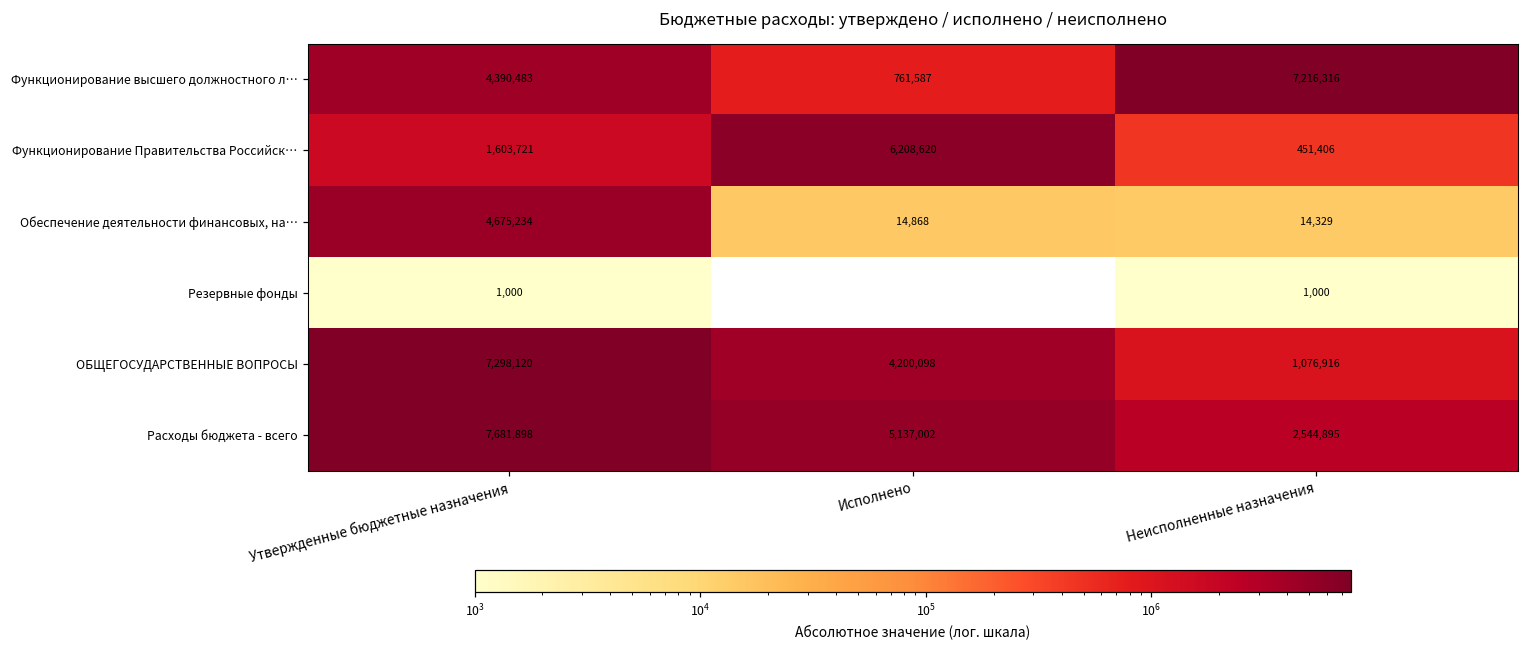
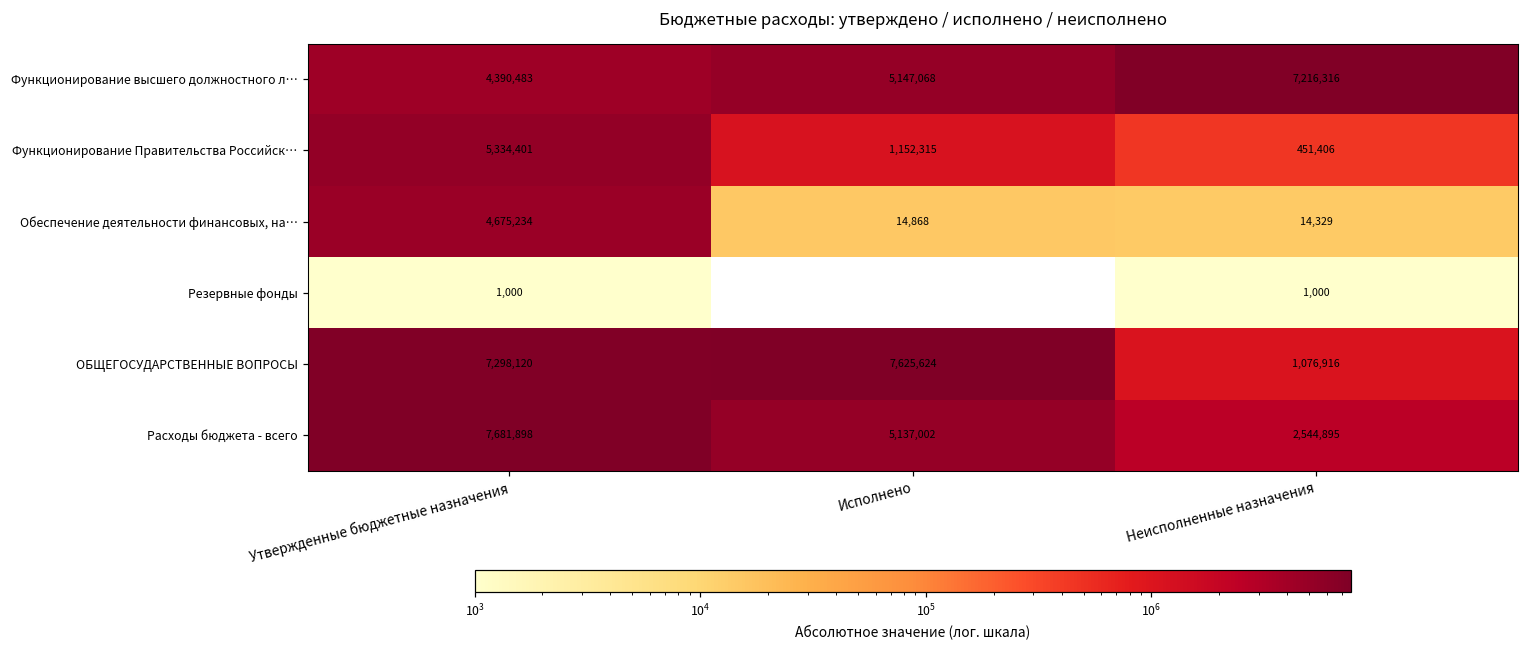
  {
    "Функционирование высшего должностного л…": {
      "Утвержденные бюджетные назначения": "4,390,483",
-     "Исполнено": "761,587",
+     "Исполнено": "5,147,068",
      "Неисполненные назначения": "7,216,316"
    },
    "Функционирование Правительства Российск…": {
-     "Утвержденные бюджетные назначения": "1,603,721",
-     "Исполнено": "6,208,620",
+     "Утвержденные бюджетные назначения": "5,334,401",
+     "Исполнено": "1,152,315",
      "Неисполненные назначения": "451,406"
    },
    "Обеспечение деятельности финансовых, на…": {
      "Утвержденные бюджетные назначения": "4,675,234",
      "Исполнено": "14,868",
      "Неисполненные назначения": "14,329"
    },
    "Резервные фонды": {
      "Утвержденные бюджетные назначения": "1,000",
      "Неисполненные назначения": "1,000"
    },
    "ОБЩЕГОСУДАРСТВЕННЫЕ ВОПРОСЫ": {
      "Утвержденные бюджетные назначения": "7,298,120",
-     "Исполнено": "4,200,098",
+     "Исполнено": "7,625,624",
      "Неисполненные назначения": "1,076,916"
    },
    "Расходы бюджета - всего": {
      "Утвержденные бюджетные назначения": "7,681,898",
      "Исполнено": "5,137,002",
      "Неисполненные назначения": "2,544,895"
    }
  }
